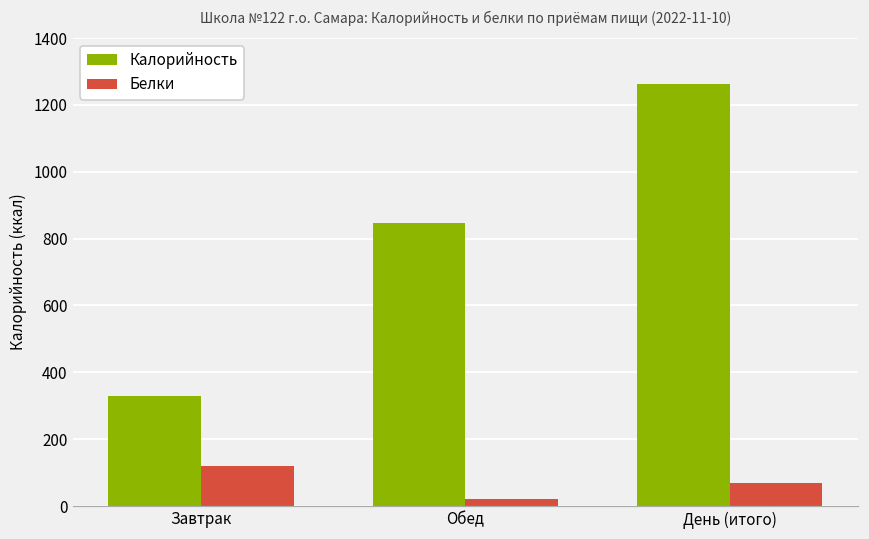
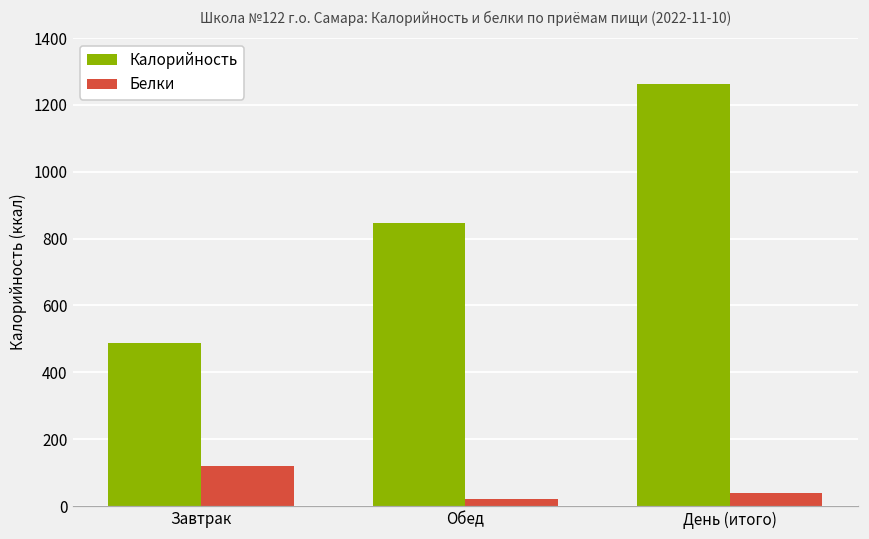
  {
    "Калорийность": {
-     "Завтрак": 330,
+     "Завтрак": 490,
      "Обед": 850,
      "День (итого)": 1260
    },
    "Белки": {
      "Завтрак": 120,
      "Обед": 20,
-     "День (итого)": 70
+     "День (итого)": 40
    }
  }
